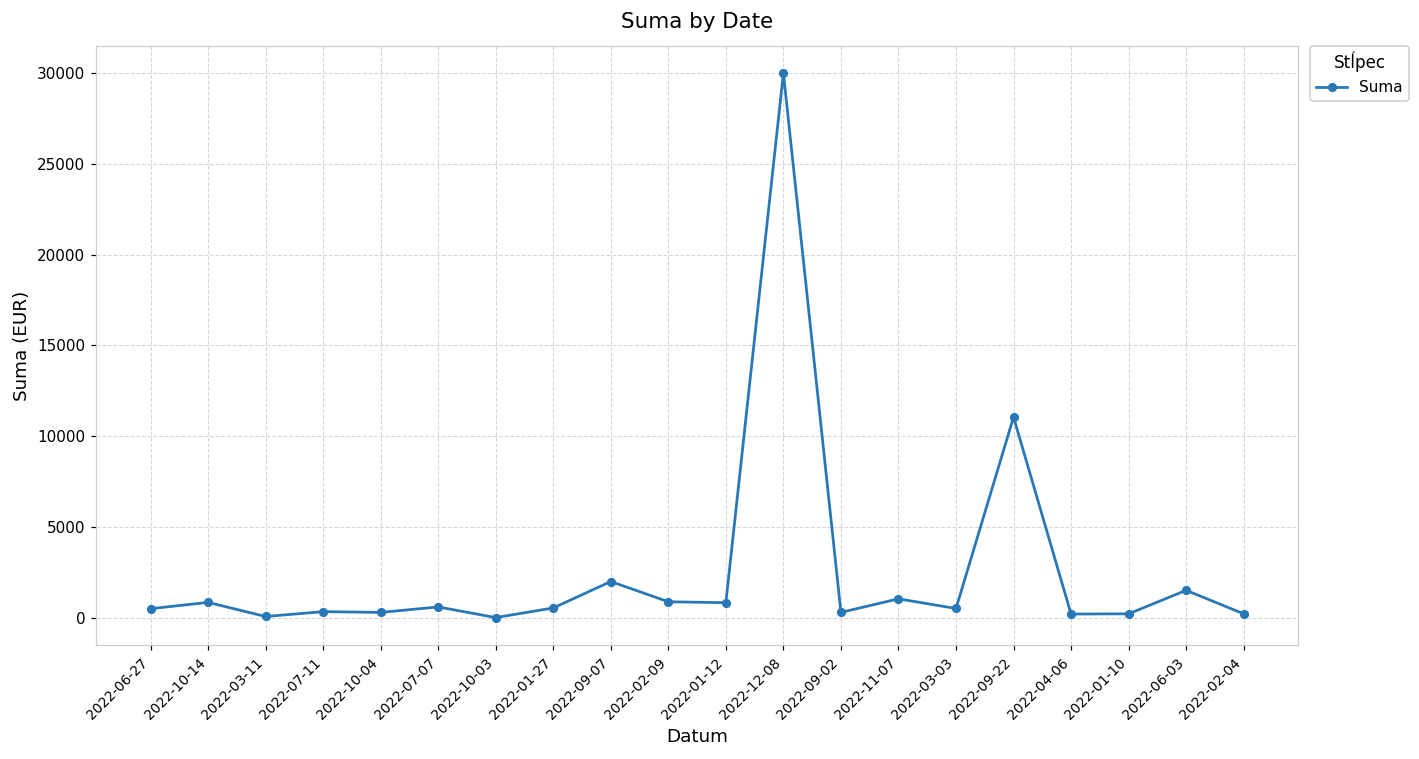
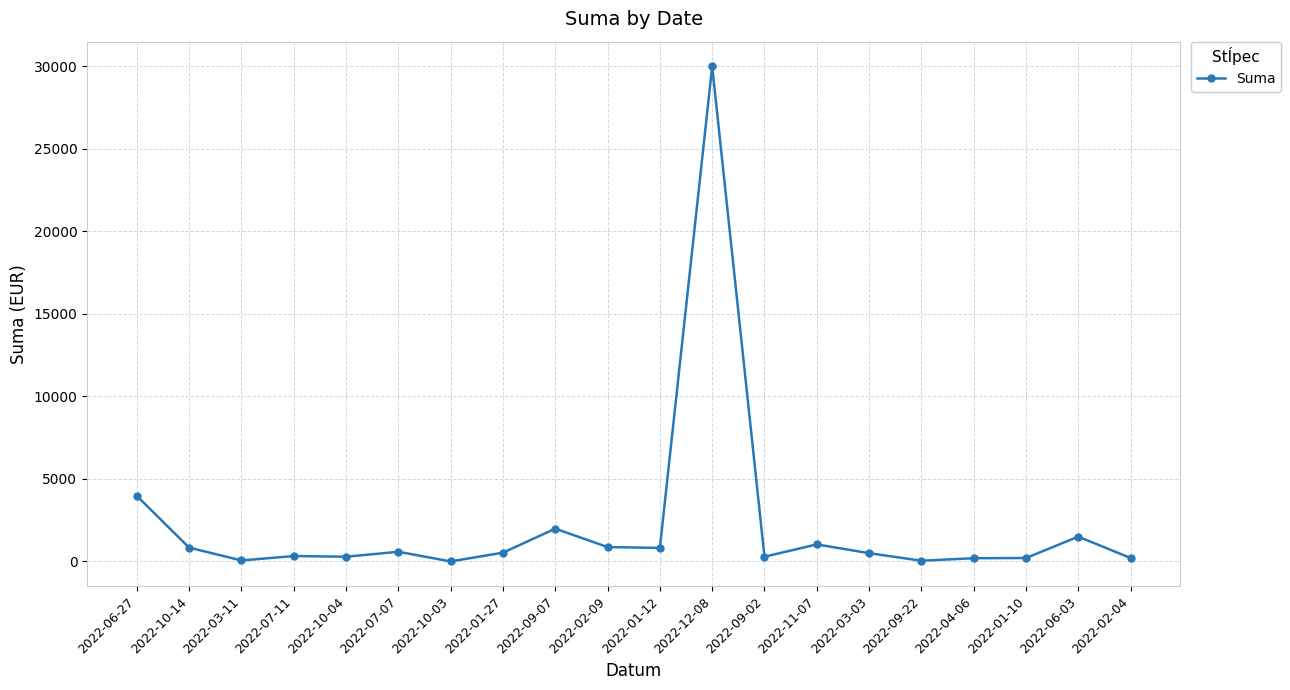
  {
-   "2022-06-27": 500,
+   "2022-06-27": 4000,
    "2022-10-14": 800,
    "2022-03-11": 100,
    "2022-07-11": 300,
    "2022-10-04": 300,
    "2022-07-07": 600,
    "2022-10-03": 0,
    "2022-01-27": 500,
    "2022-09-07": 2000,
    "2022-02-09": 900,
    "2022-01-12": 800,
    "2022-12-08": 30000,
    "2022-09-02": 300,
    "2022-11-07": 1000,
    "2022-03-03": 500,
-   "2022-09-22": 11000,
+   "2022-09-22": 0,
    "2022-04-06": 200,
    "2022-01-10": 200,
    "2022-06-03": 1500,
    "2022-02-04": 200
  }
